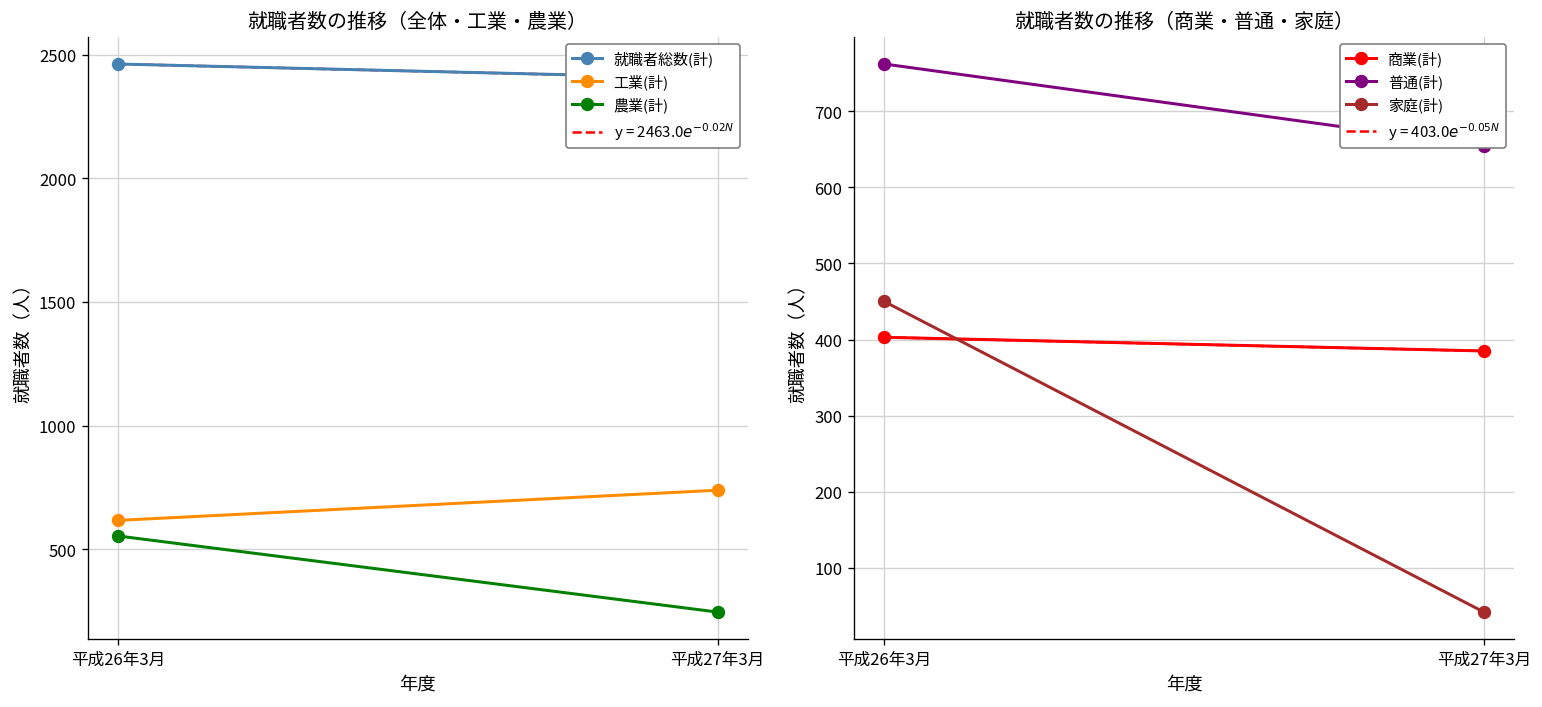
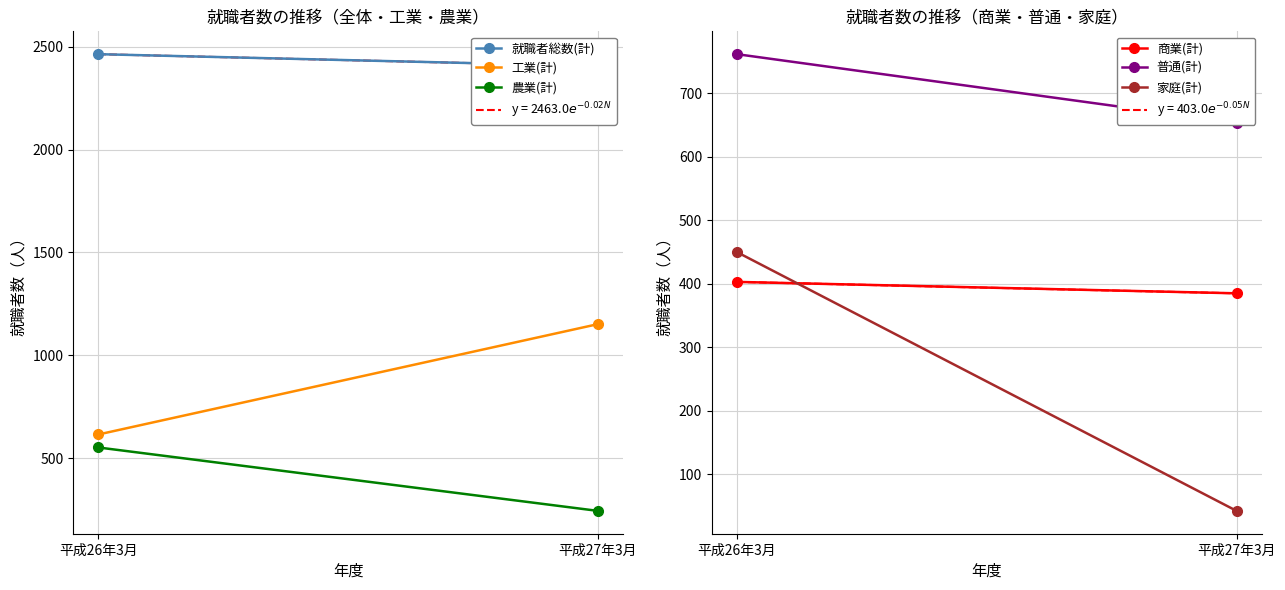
  {
    "就職者数の推移（全体・工業・農業）": {
      "工業(計)": {
        "平成26年3月": 620,
-       "平成27年3月": 740
+       "平成27年3月": 1150
      },
      "農業(計)": {
        "平成26年3月": 550,
        "平成27年3月": 250
      }
    },
    "就職者数の推移（商業・普通・家庭）": {
      "普通(計)": {
        "平成26年3月": 760
      },
      "家庭(計)": {
        "平成26年3月": 450,
        "平成27年3月": 40
      }
    }
  }
